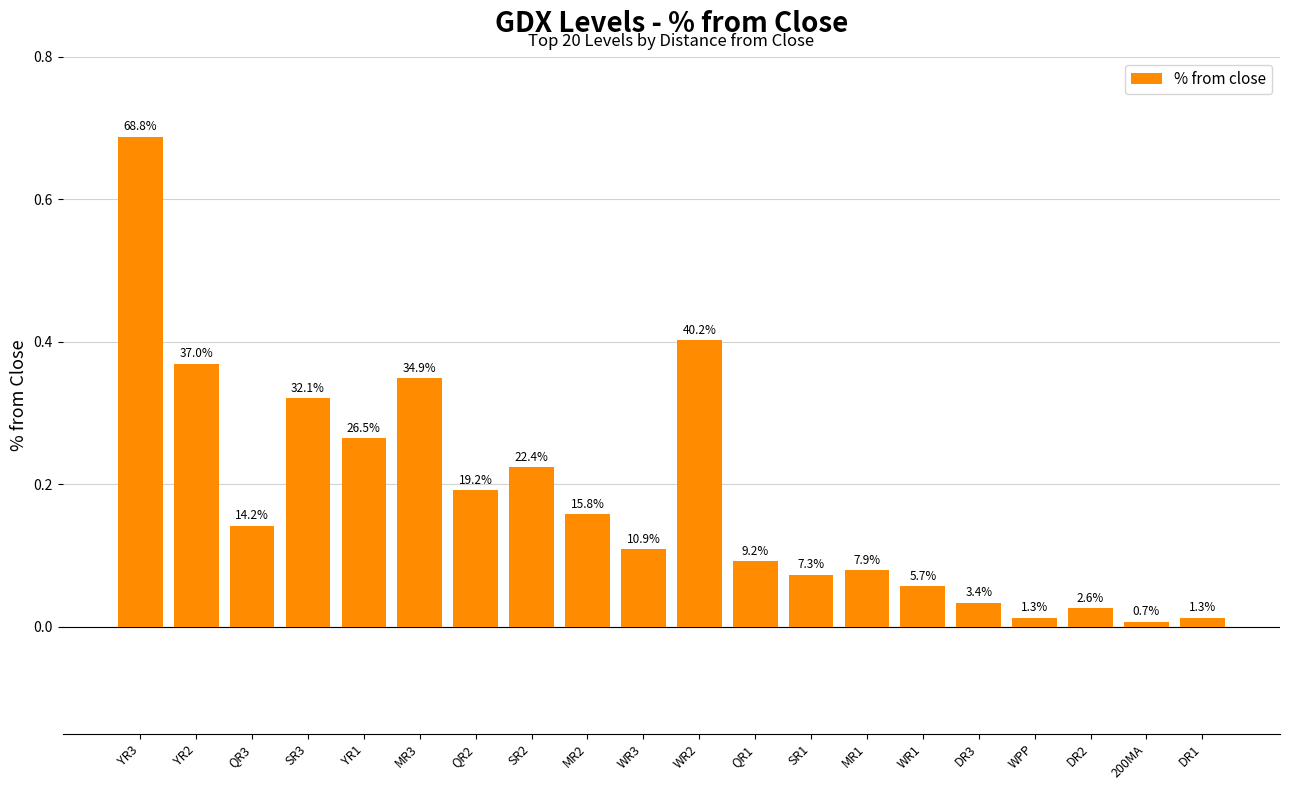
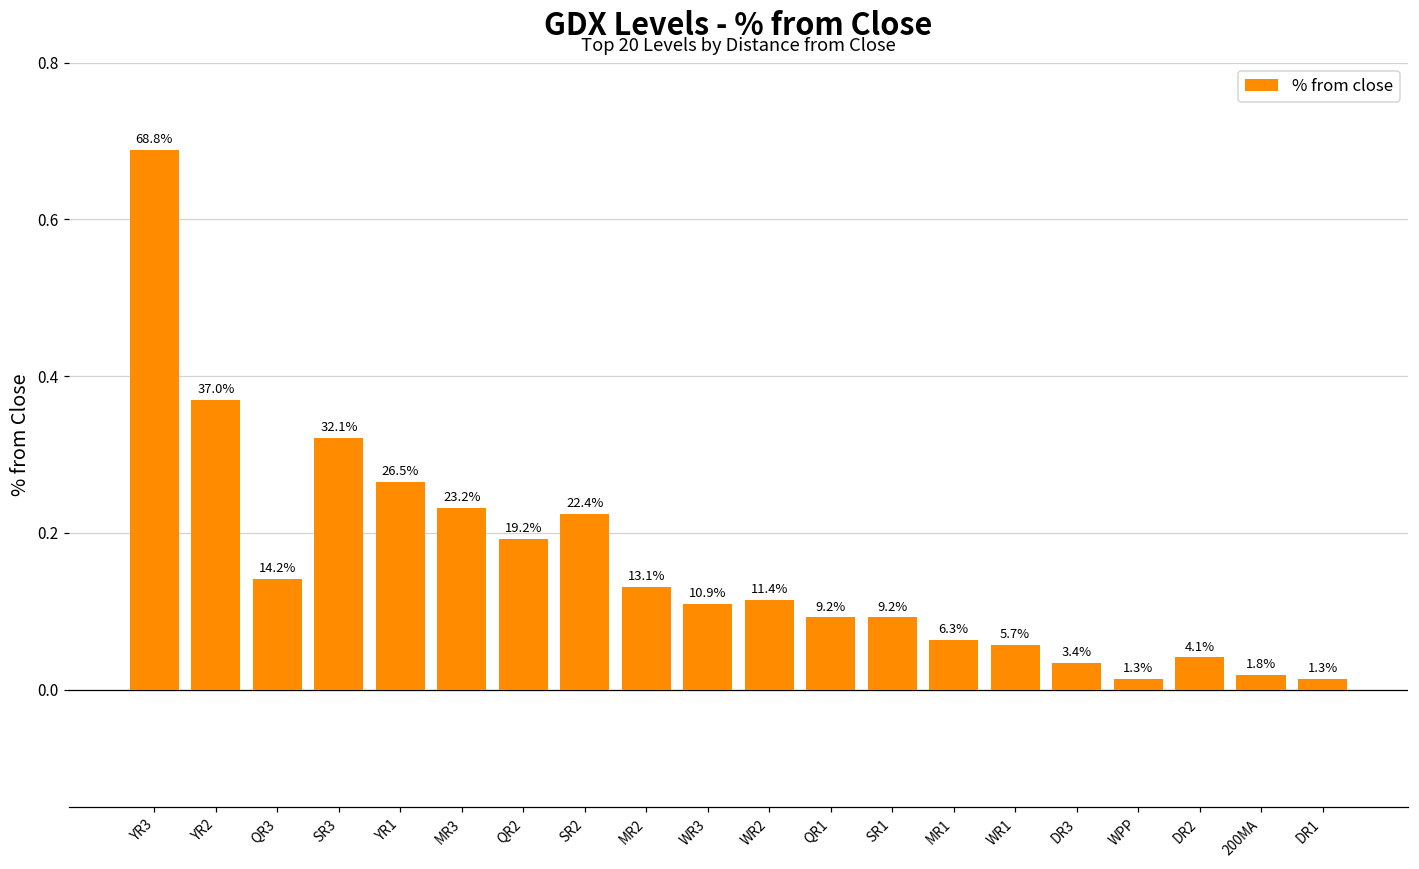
  {
    "YR3": "68.8%",
    "YR2": "37.0%",
    "QR3": "14.2%",
    "SR3": "32.1%",
    "YR1": "26.5%",
-   "MR3": "34.9%",
+   "MR3": "23.2%",
    "QR2": "19.2%",
    "SR2": "22.4%",
-   "MR2": "15.8%",
+   "MR2": "13.1%",
    "WR3": "10.9%",
-   "WR2": "40.2%",
+   "WR2": "11.4%",
    "QR1": "9.2%",
-   "SR1": "7.3%",
-   "MR1": "7.9%",
+   "SR1": "9.2%",
+   "MR1": "6.3%",
    "WR1": "5.7%",
    "DR3": "3.4%",
    "WPP": "1.3%",
-   "DR2": "2.6%",
-   "200MA": "0.7%",
+   "DR2": "4.1%",
+   "200MA": "1.8%",
    "DR1": "1.3%"
  }
